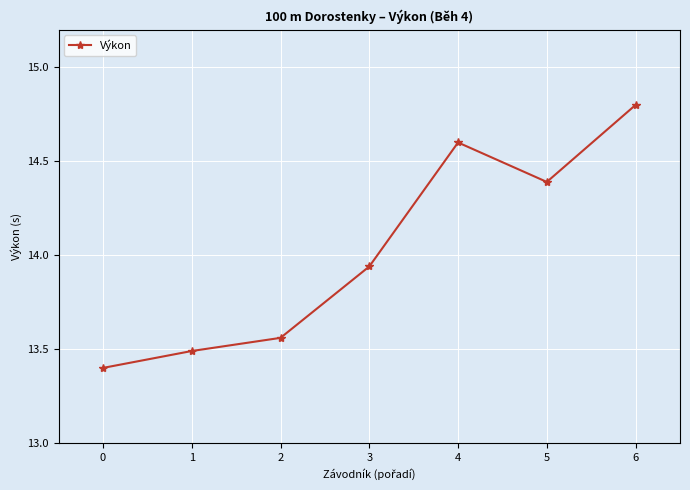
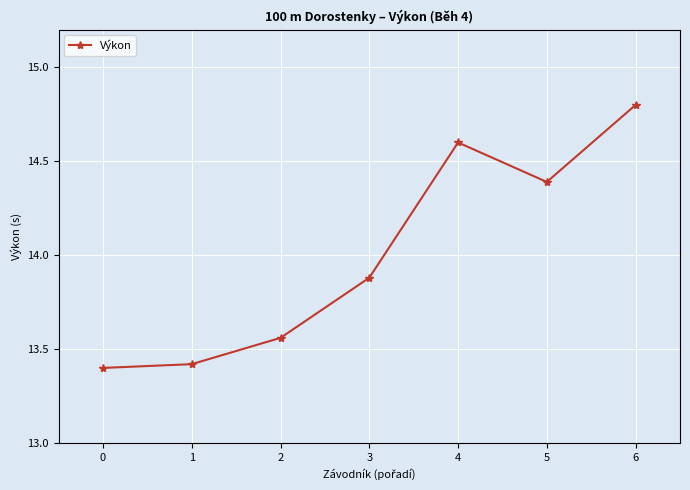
  {
    "0": 13.40,
-   "1": 13.49,
+   "1": 13.42,
    "2": 13.56,
-   "3": 13.94,
+   "3": 13.88,
    "4": 14.60,
    "5": 14.39,
    "6": 14.80
  }
